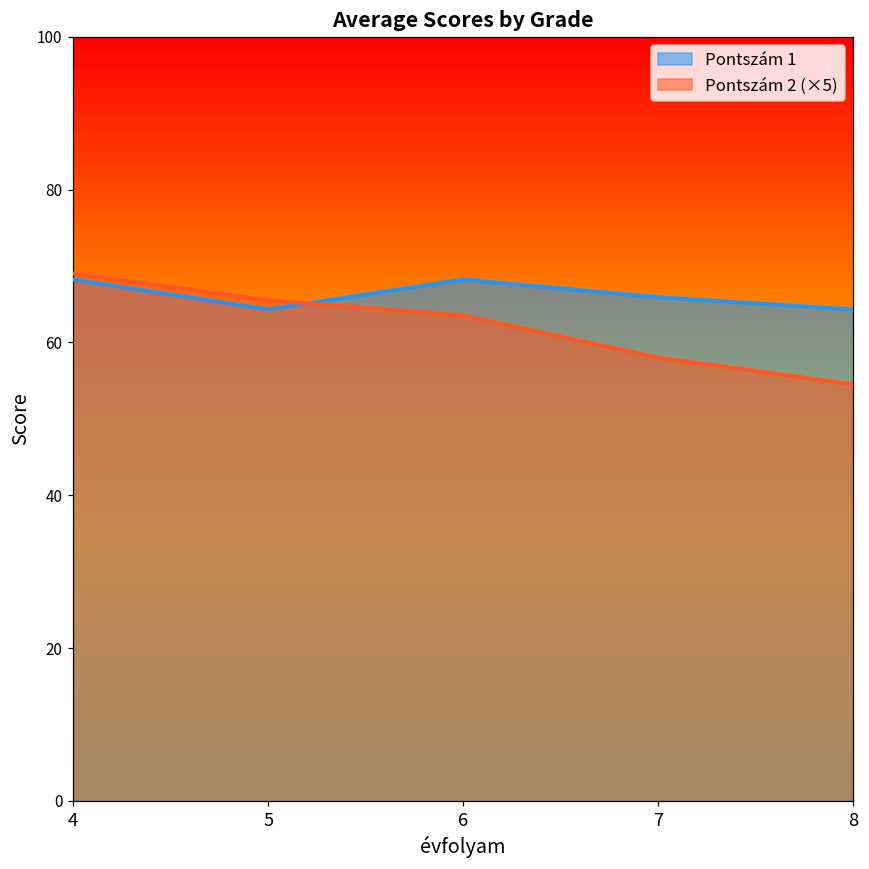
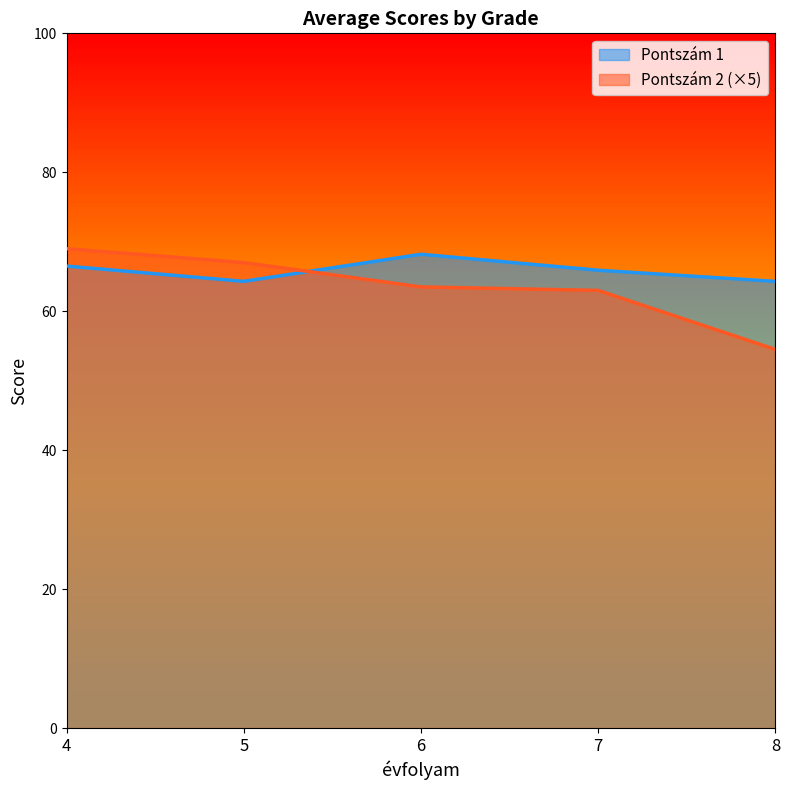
  {
    "Pontszám 1": {
-     "4": 68,
+     "4": 67,
      "5": 64,
      "6": 68,
      "7": 66,
      "8": 64
    },
    "Pontszám 2 (×5)": {
      "4": 69,
-     "5": 66,
+     "5": 67,
      "6": 64,
-     "7": 58,
+     "7": 63,
      "8": 55
    }
  }
